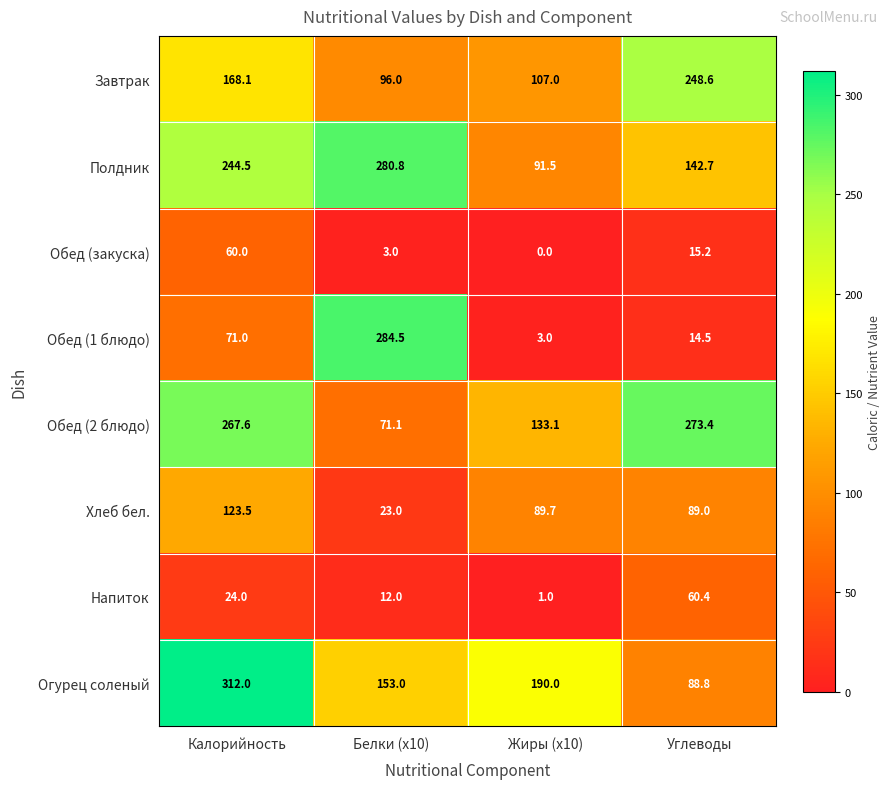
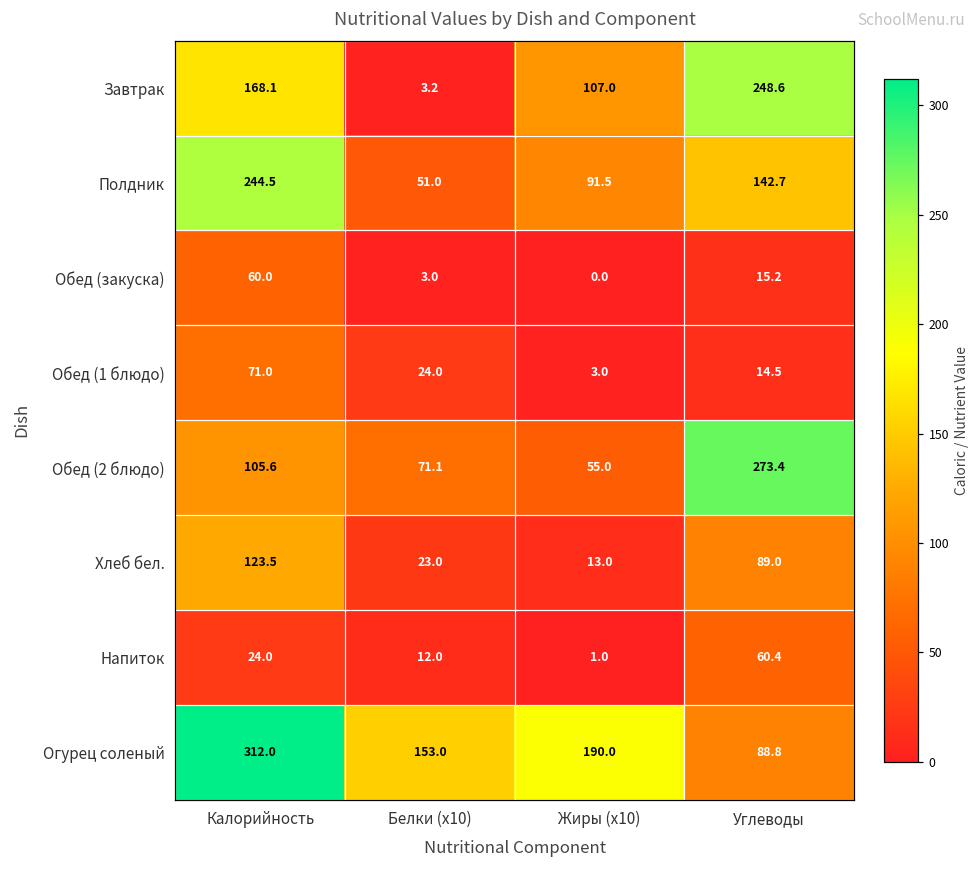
  {
    "Завтрак": {
      "Калорийность": 168.1,
-     "Белки (x10)": 96.0,
+     "Белки (x10)": 3.2,
      "Жиры (x10)": 107.0,
      "Углеводы": 248.6
    },
    "Полдник": {
      "Калорийность": 244.5,
-     "Белки (x10)": 280.8,
+     "Белки (x10)": 51.0,
      "Жиры (x10)": 91.5,
      "Углеводы": 142.7
    },
    "Обед (закуска)": {
      "Калорийность": 60.0,
      "Белки (x10)": 3.0,
      "Жиры (x10)": 0.0,
      "Углеводы": 15.2
    },
    "Обед (1 блюдо)": {
      "Калорийность": 71.0,
-     "Белки (x10)": 284.5,
+     "Белки (x10)": 24.0,
      "Жиры (x10)": 3.0,
      "Углеводы": 14.5
    },
    "Обед (2 блюдо)": {
-     "Калорийность": 267.6,
+     "Калорийность": 105.6,
      "Белки (x10)": 71.1,
-     "Жиры (x10)": 133.1,
+     "Жиры (x10)": 55.0,
      "Углеводы": 273.4
    },
    "Хлеб бел.": {
      "Калорийность": 123.5,
      "Белки (x10)": 23.0,
-     "Жиры (x10)": 89.7,
+     "Жиры (x10)": 13.0,
      "Углеводы": 89.0
    },
    "Напиток": {
      "Калорийность": 24.0,
      "Белки (x10)": 12.0,
      "Жиры (x10)": 1.0,
      "Углеводы": 60.4
    },
    "Огурец соленый": {
      "Калорийность": 312.0,
      "Белки (x10)": 153.0,
      "Жиры (x10)": 190.0,
      "Углеводы": 88.8
    }
  }
